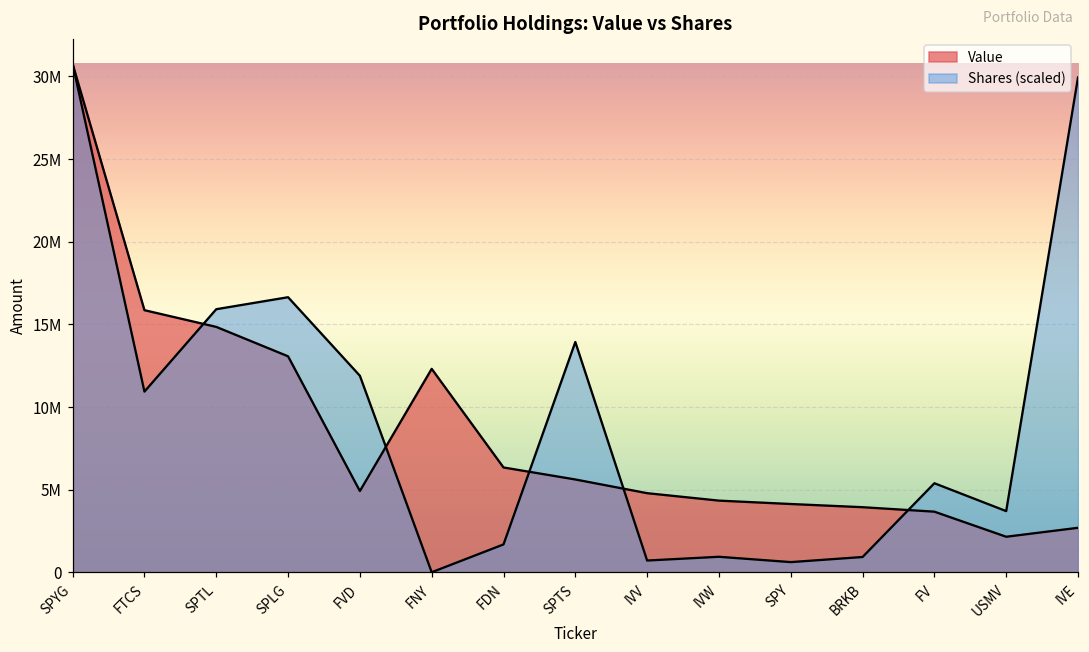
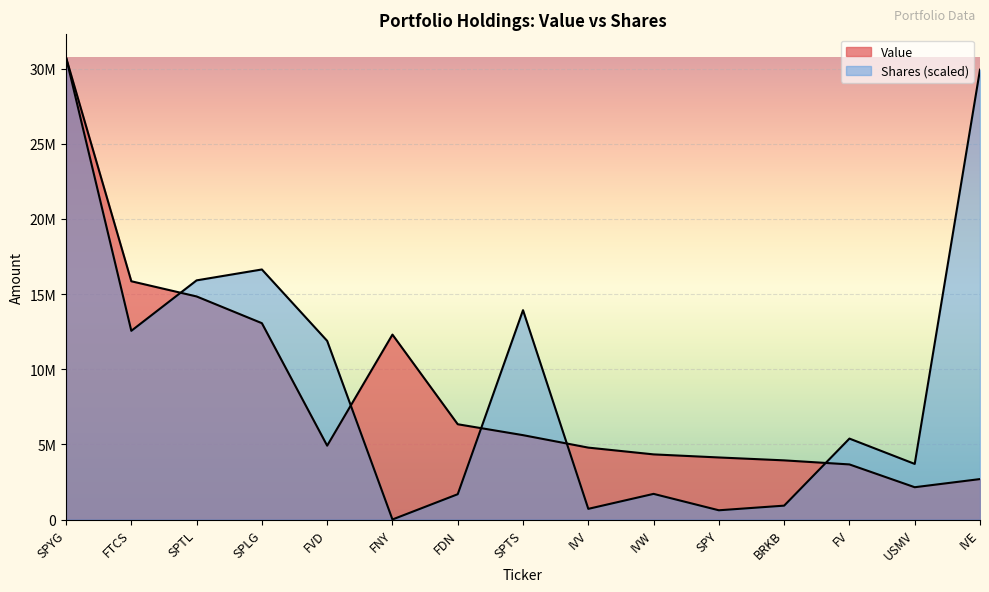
  {
    "Value": {
      "FTCS": 15900000,
      "SPTL": 14800000,
      "SPLG": 13100000,
      "FVD": 4900000,
      "FNY": 12300000,
      "FDN": 6300000,
      "SPTS": 5600000,
      "IVV": 4800000,
      "IVW": 4300000,
      "SPY": 4100000,
      "BRKB": 3900000,
      "FV": 3700000,
      "USMV": 2200000,
      "IVE": 2700000
    },
    "Shares (scaled)": {
-     "FTCS": 10900000,
+     "FTCS": 12600000,
      "SPTL": 15900000,
      "SPLG": 16600000,
      "FVD": 11900000,
      "FNY": 0,
      "FDN": 1700000,
      "SPTS": 13900000,
      "IVV": 700000,
-     "IVW": 900000,
+     "IVW": 1700000,
      "SPY": 600000,
      "BRKB": 900000,
      "FV": 5400000,
      "USMV": 3700000,
      "IVE": 29900000
    }
  }
